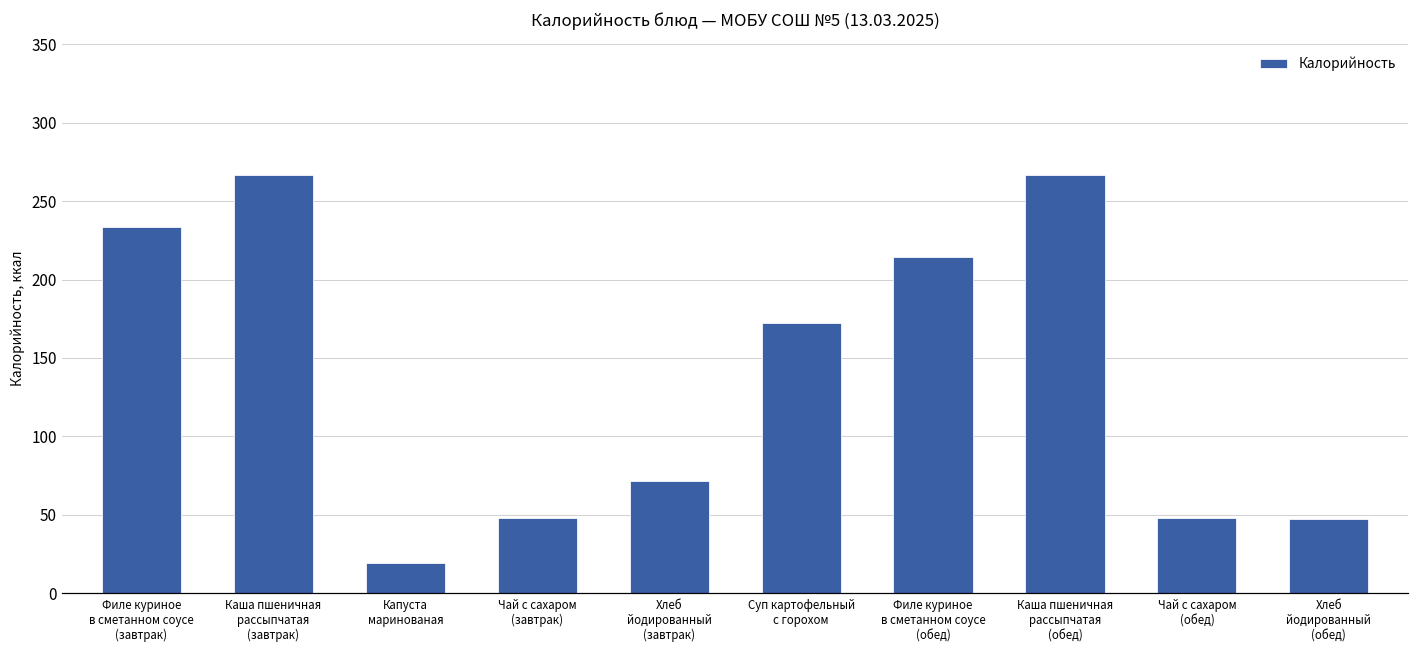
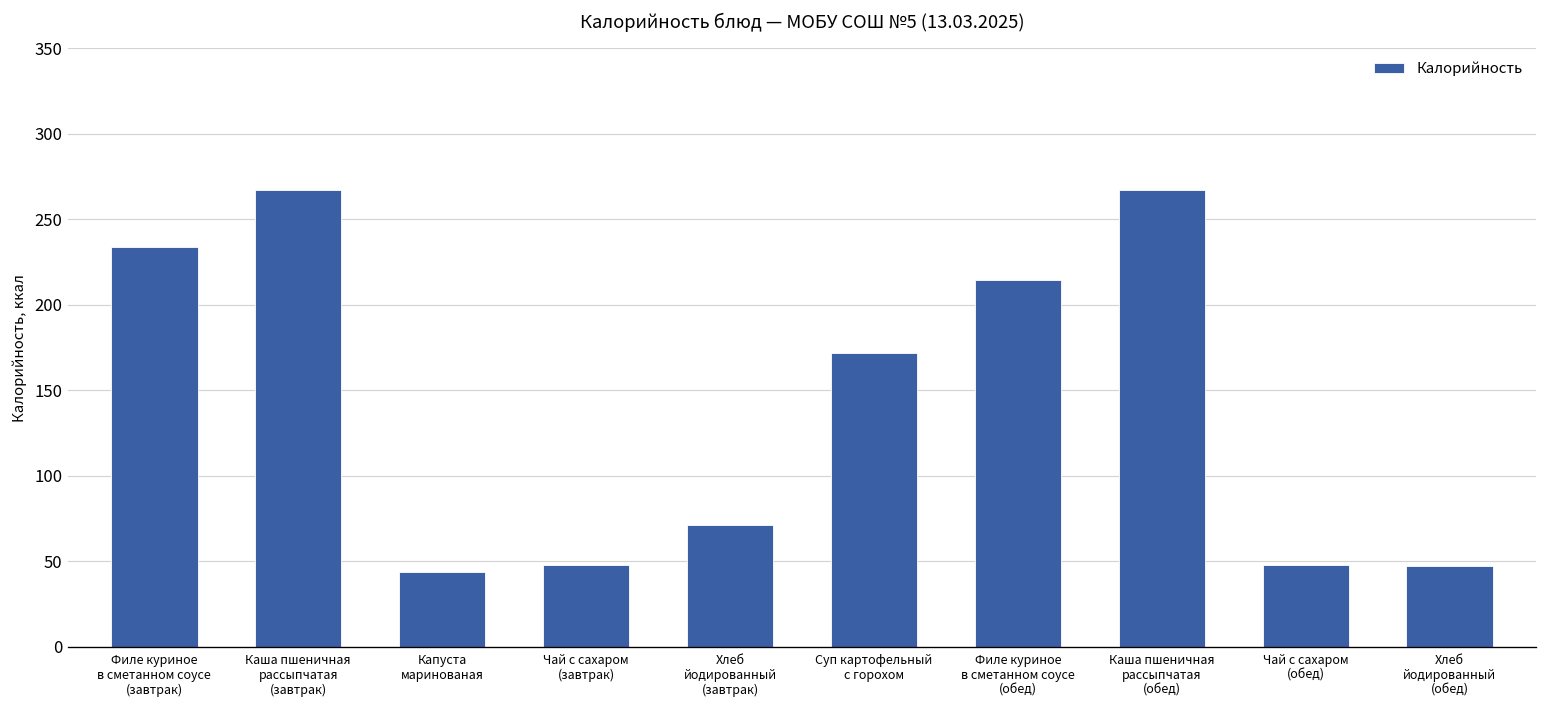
  {
    "Филе куриное в сметанном соусе (завтрак)": 234,
    "Каша пшеничная рассыпчатая (завтрак)": 267,
-   "Капуста маринованая": 19,
+   "Капуста маринованая": 44,
    "Чай с сахаром (завтрак)": 48,
    "Хлеб йодированный (завтрак)": 71,
    "Суп картофельный с горохом": 172,
    "Филе куриное в сметанном соусе (обед)": 215,
    "Каша пшеничная рассыпчатая (обед)": 267,
    "Чай с сахаром (обед)": 48,
    "Хлеб йодированный (обед)": 47
  }
